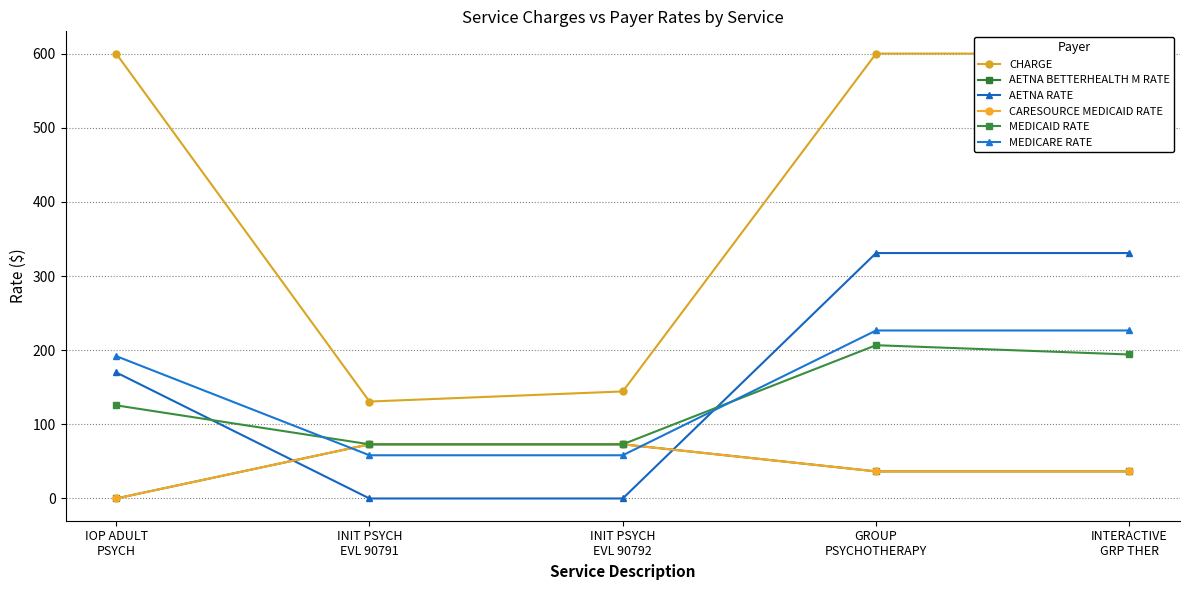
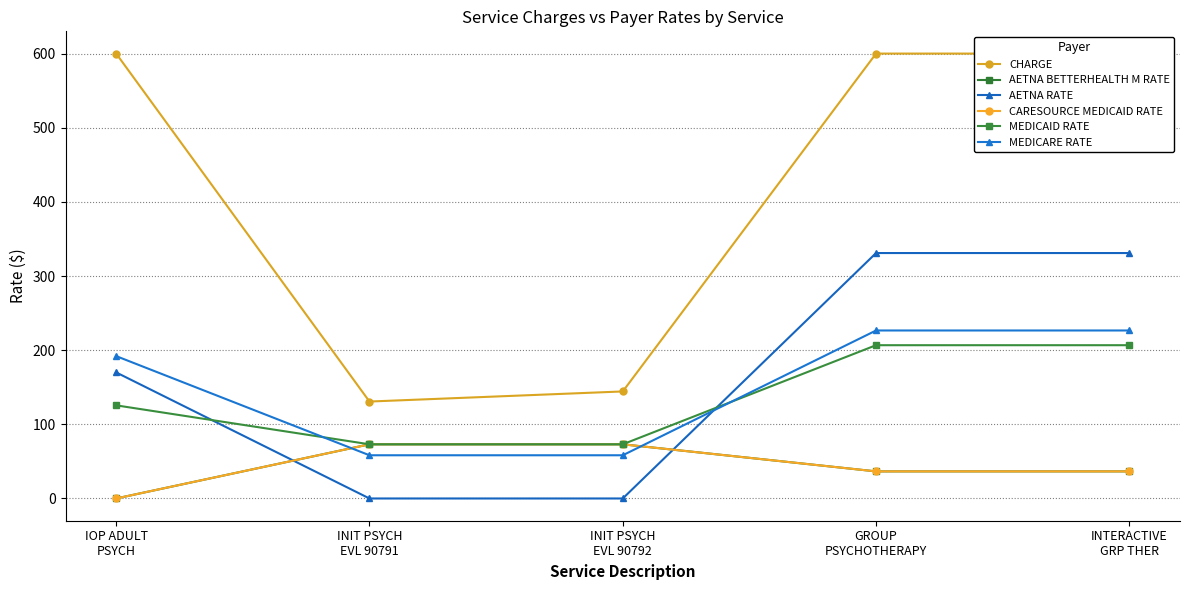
  {
    "MEDICAID RATE": {
      "IOP ADULT PSYCH": 130,
      "GROUP PSYCHOTHERAPY": 210,
-     "INTERACTIVE GRP THER": 190
+     "INTERACTIVE GRP THER": 210
    }
  }
